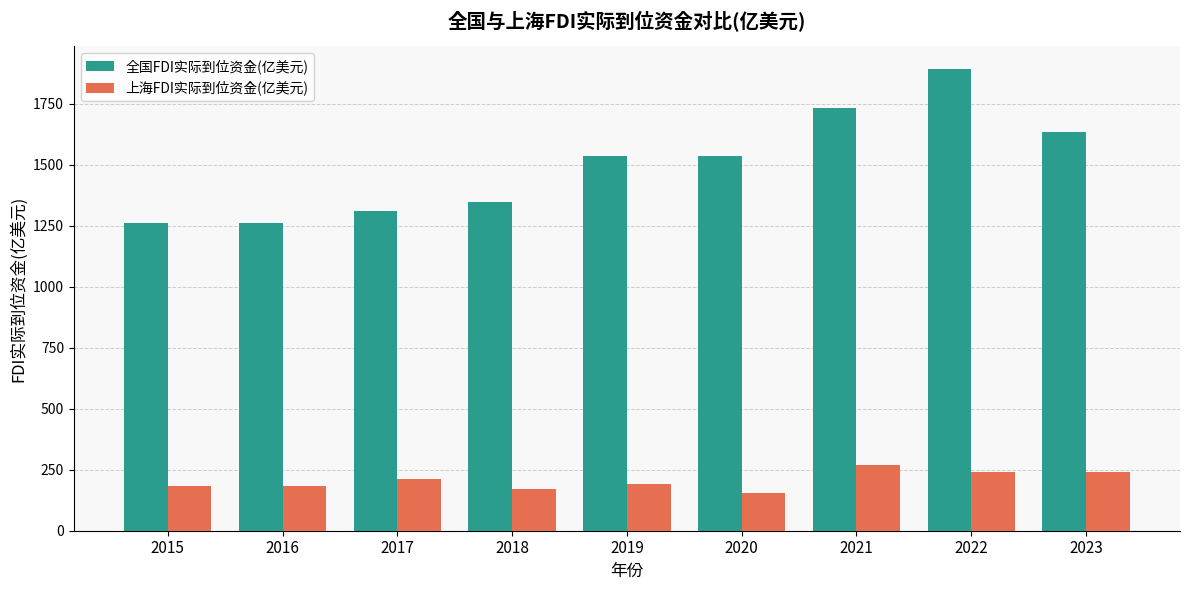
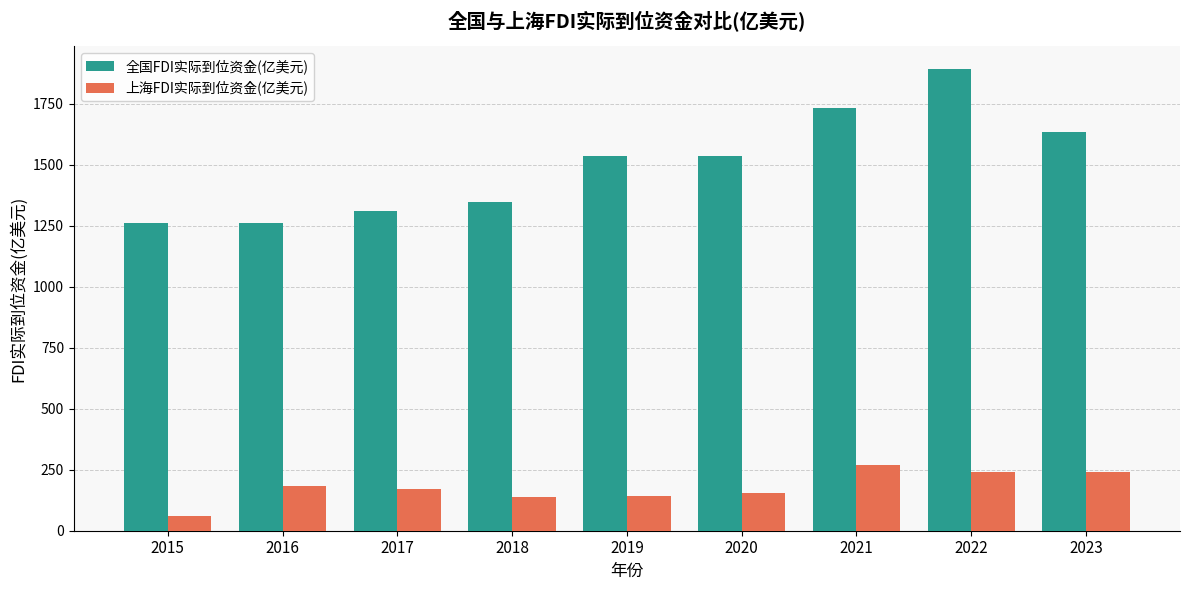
  {
    "全国FDI实际到位资金(亿美元)": {
      "2015": 1260,
      "2016": 1260,
      "2017": 1310,
      "2018": 1350,
      "2019": 1540,
      "2020": 1540,
      "2021": 1730,
      "2022": 1890,
      "2023": 1630
    },
    "上海FDI实际到位资金(亿美元)": {
-     "2015": 180,
+     "2015": 60,
      "2016": 190,
-     "2017": 210,
-     "2018": 170,
-     "2019": 190,
+     "2017": 170,
+     "2018": 140,
+     "2019": 140,
      "2020": 150,
      "2021": 270,
      "2022": 240,
      "2023": 240
    }
  }
